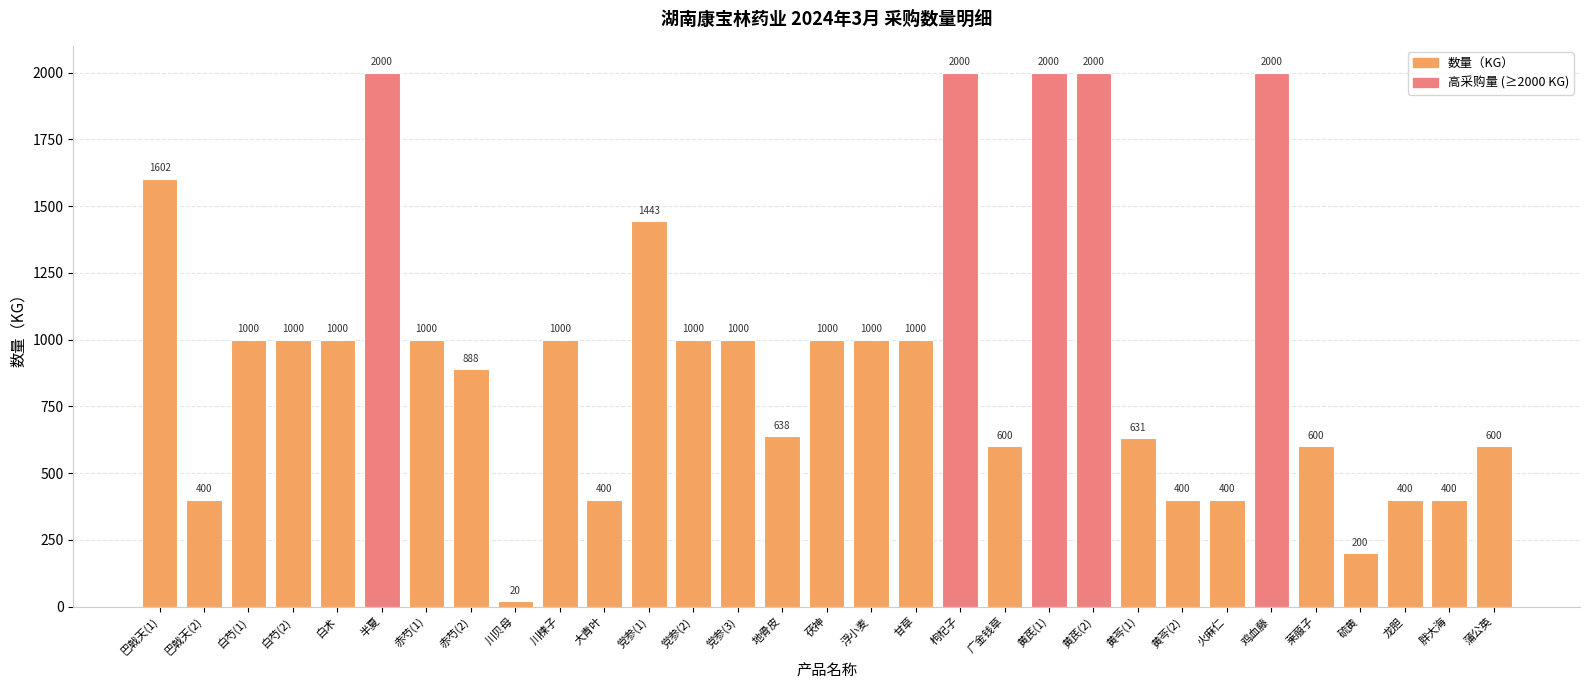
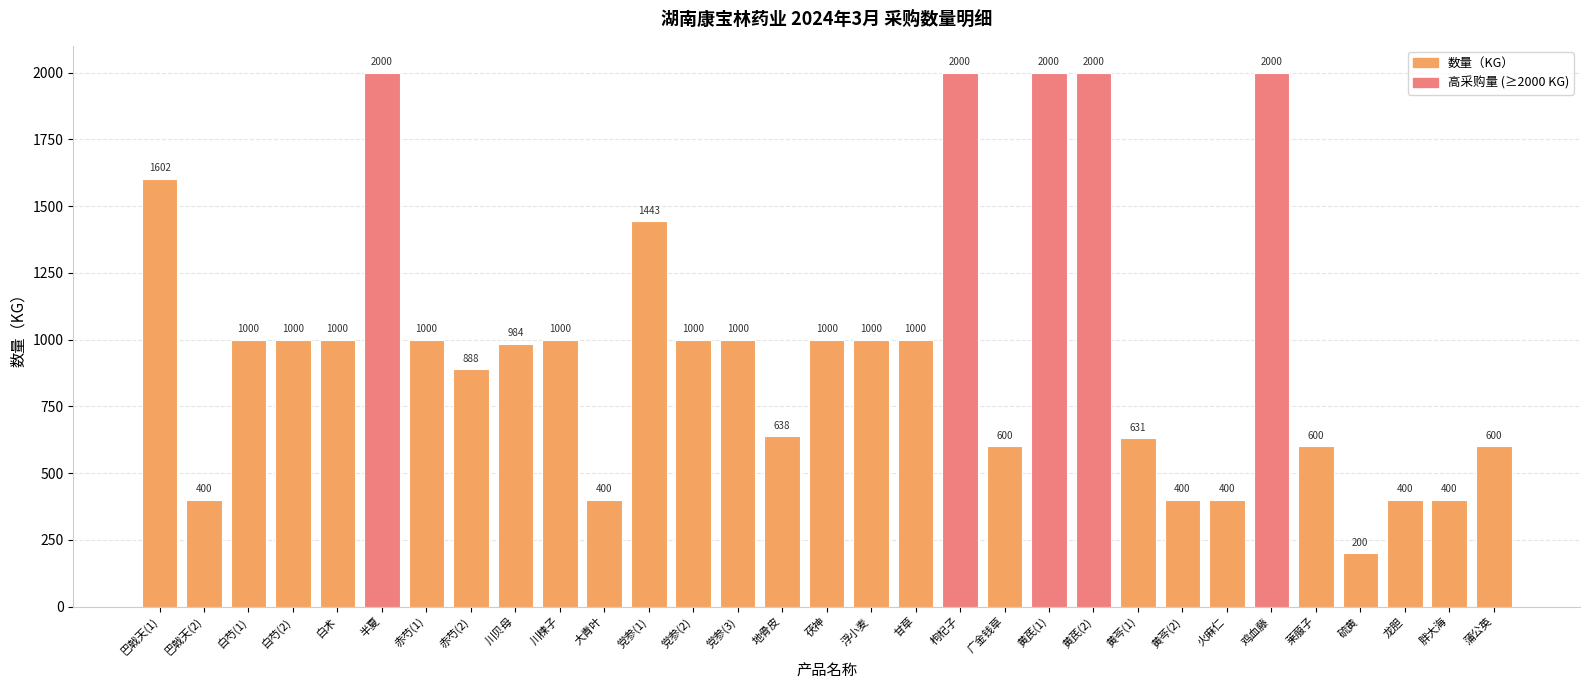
  {
    "巴戟天(1)": 1602,
    "巴戟天(2)": 400,
    "白芍(1)": 1000,
    "白芍(2)": 1000,
    "白术": 1000,
    "半夏": 2000,
    "赤芍(1)": 1000,
    "赤芍(2)": 888,
-   "川贝母": 20,
+   "川贝母": 984,
    "川楝子": 1000,
    "大青叶": 400,
    "党参(1)": 1443,
    "党参(2)": 1000,
    "党参(3)": 1000,
    "地骨皮": 638,
    "茯神": 1000,
    "浮小麦": 1000,
    "甘草": 1000,
    "枸杞子": 2000,
    "广金钱草": 600,
    "黄芪(1)": 2000,
    "黄芪(2)": 2000,
    "黄芩(1)": 631,
    "黄芩(2)": 400,
    "火麻仁": 400,
    "鸡血藤": 2000,
    "莱菔子": 600,
    "硫黄": 200,
    "龙胆": 400,
    "胖大海": 400,
    "蒲公英": 600
  }
